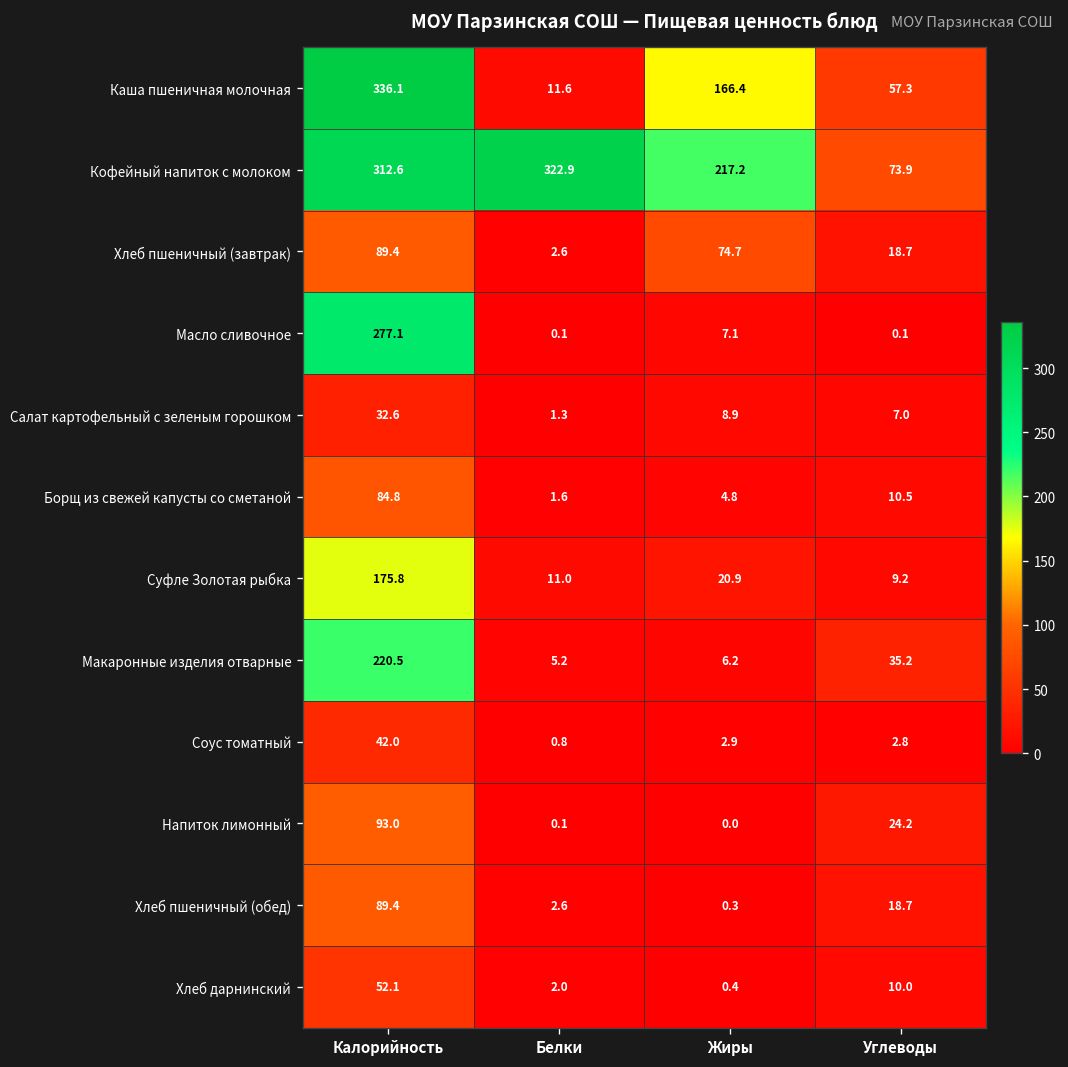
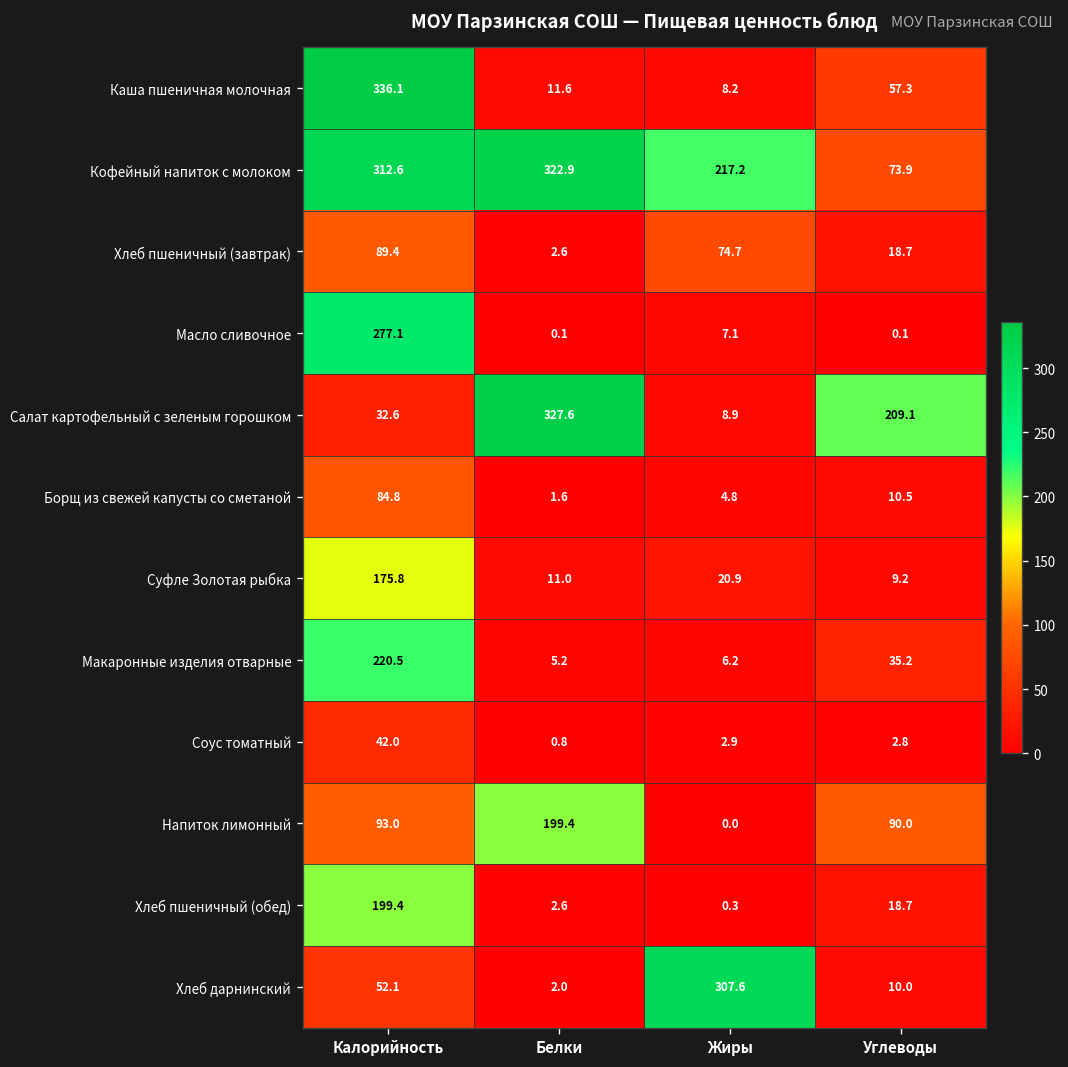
  {
    "Каша пшеничная молочная": {
      "Калорийность": 336.1,
      "Белки": 11.6,
-     "Жиры": 166.4,
+     "Жиры": 8.2,
      "Углеводы": 57.3
    },
    "Кофейный напиток с молоком": {
      "Калорийность": 312.6,
      "Белки": 322.9,
      "Жиры": 217.2,
      "Углеводы": 73.9
    },
    "Хлеб пшеничный (завтрак)": {
      "Калорийность": 89.4,
      "Белки": 2.6,
      "Жиры": 74.7,
      "Углеводы": 18.7
    },
    "Масло сливочное": {
      "Калорийность": 277.1,
      "Белки": 0.1,
      "Жиры": 7.1,
      "Углеводы": 0.1
    },
    "Салат картофельный с зеленым горошком": {
      "Калорийность": 32.6,
-     "Белки": 1.3,
+     "Белки": 327.6,
      "Жиры": 8.9,
-     "Углеводы": 7.0
+     "Углеводы": 209.1
    },
    "Борщ из свежей капусты со сметаной": {
      "Калорийность": 84.8,
      "Белки": 1.6,
      "Жиры": 4.8,
      "Углеводы": 10.5
    },
    "Суфле Золотая рыбка": {
      "Калорийность": 175.8,
      "Белки": 11.0,
      "Жиры": 20.9,
      "Углеводы": 9.2
    },
    "Макаронные изделия отварные": {
      "Калорийность": 220.5,
      "Белки": 5.2,
      "Жиры": 6.2,
      "Углеводы": 35.2
    },
    "Соус томатный": {
      "Калорийность": 42.0,
      "Белки": 0.8,
      "Жиры": 2.9,
      "Углеводы": 2.8
    },
    "Напиток лимонный": {
      "Калорийность": 93.0,
-     "Белки": 0.1,
+     "Белки": 199.4,
      "Жиры": 0.0,
-     "Углеводы": 24.2
+     "Углеводы": 90.0
    },
    "Хлеб пшеничный (обед)": {
-     "Калорийность": 89.4,
+     "Калорийность": 199.4,
      "Белки": 2.6,
      "Жиры": 0.3,
      "Углеводы": 18.7
    },
    "Хлеб дарнинский": {
      "Калорийность": 52.1,
      "Белки": 2.0,
-     "Жиры": 0.4,
+     "Жиры": 307.6,
      "Углеводы": 10.0
    }
  }
